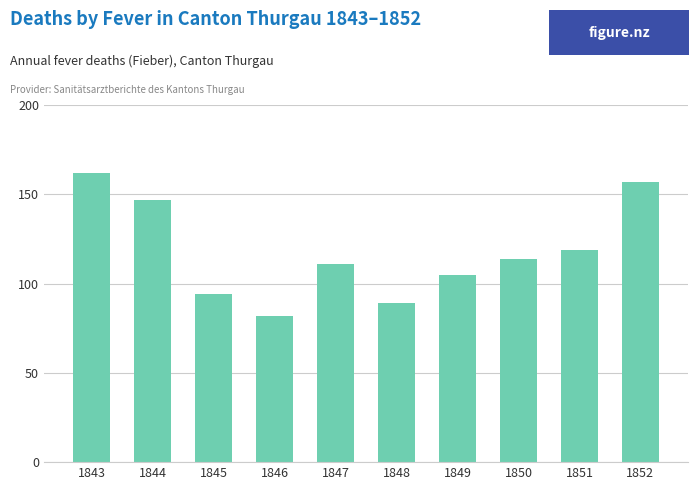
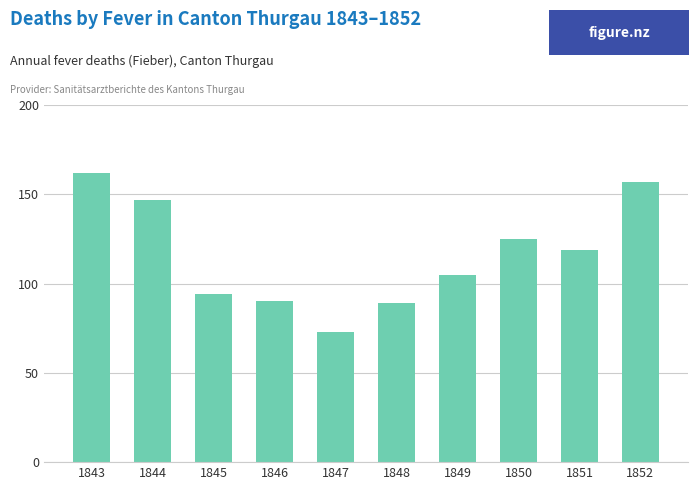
  {
    "1843": 162,
    "1844": 147,
    "1845": 94,
-   "1846": 82,
-   "1847": 111,
+   "1846": 90,
+   "1847": 73,
    "1848": 89,
    "1849": 105,
-   "1850": 114,
+   "1850": 125,
    "1851": 119,
    "1852": 157
  }
